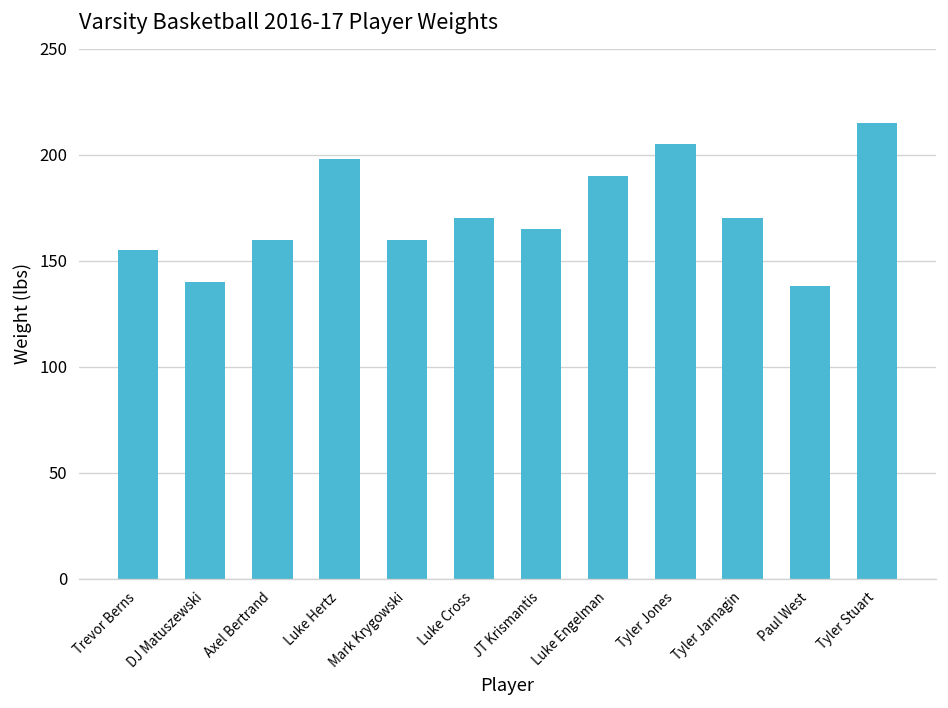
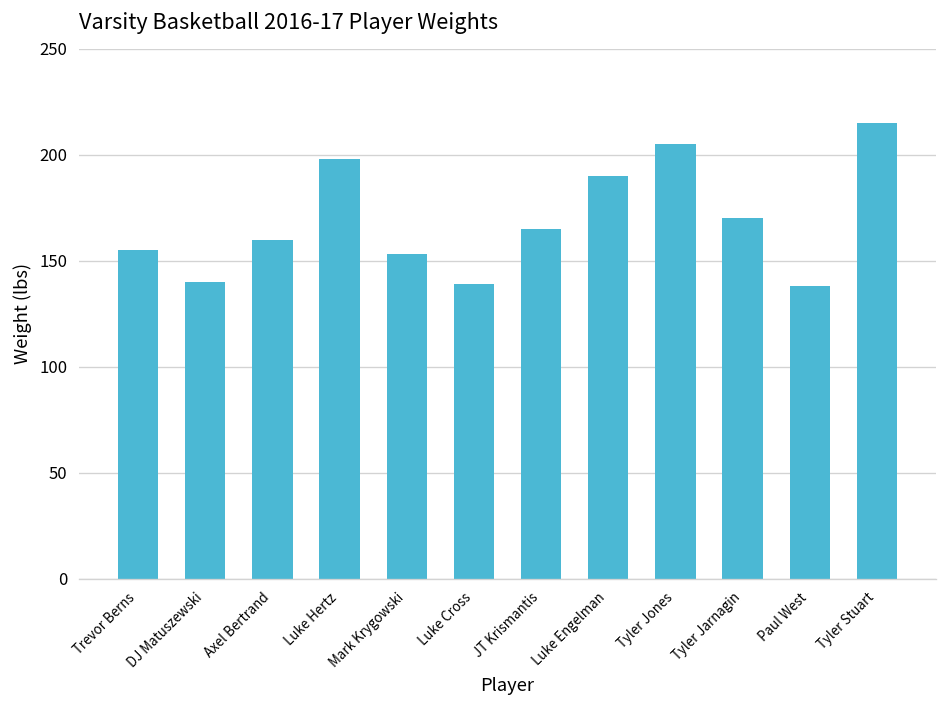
  {
    "Trevor Berns": 155,
    "DJ Matuszewski": 140,
    "Axel Bertrand": 160,
    "Luke Hertz": 198,
-   "Mark Krygowski": 160,
-   "Luke Cross": 170,
+   "Mark Krygowski": 153,
+   "Luke Cross": 139,
    "JT Krismantis": 165,
    "Luke Engelman": 190,
    "Tyler Jones": 205,
    "Tyler Jarnagin": 170,
    "Paul West": 138,
    "Tyler Stuart": 215
  }
